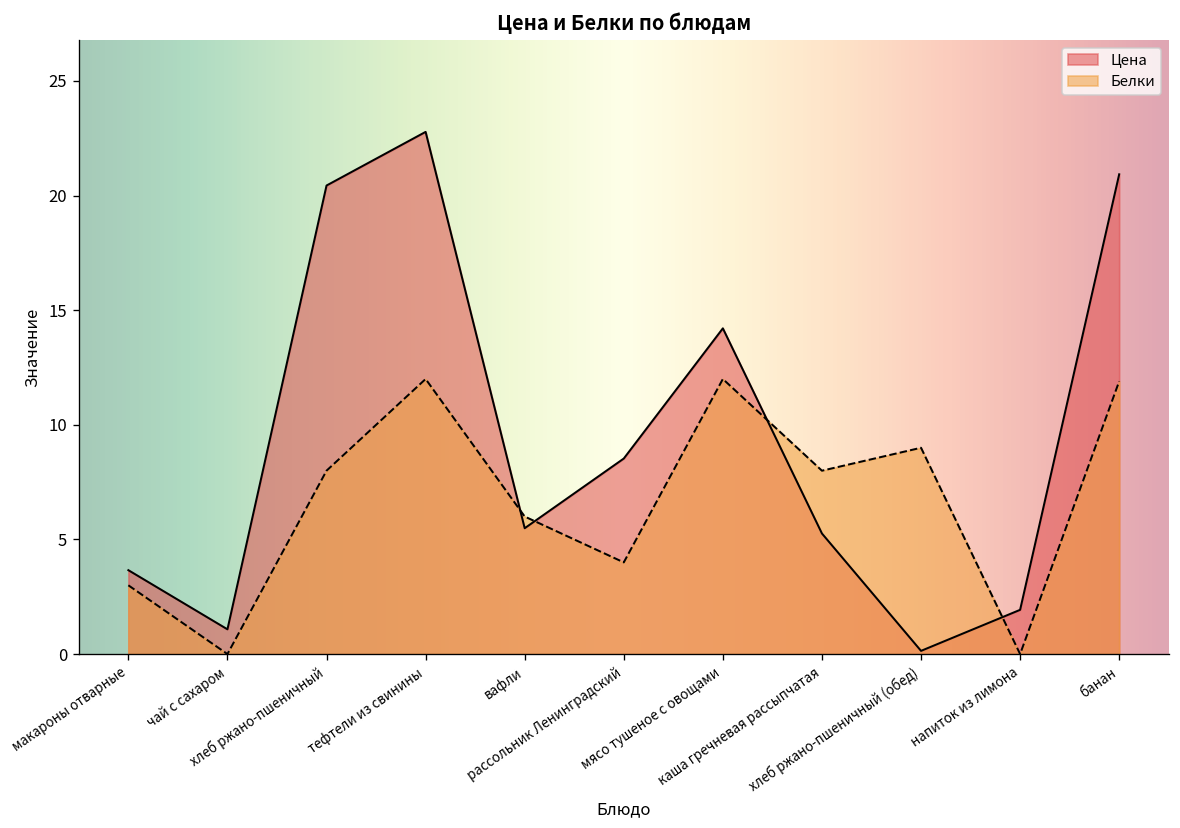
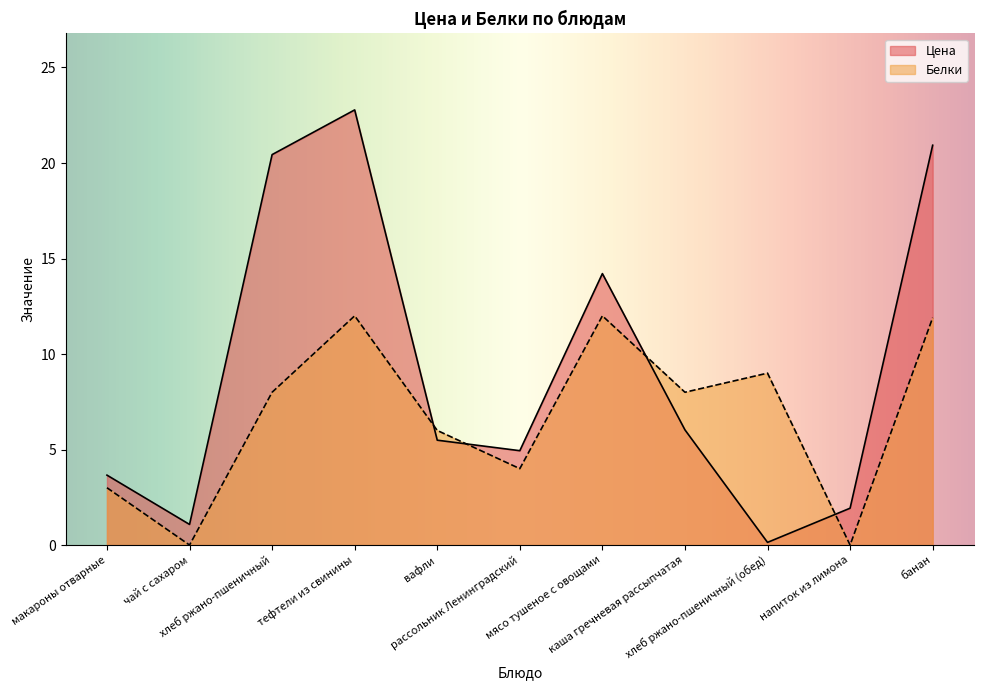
  {
    "Цена": {
      "макароны отварные": 3.7,
      "чай с сахаром": 1.1,
      "хлеб ржано-пшеничный": 20.4,
      "тефтели из свинины": 22.8,
      "вафли": 5.5,
-     "рассольник Ленинградский": 8.5,
+     "рассольник Ленинградский": 4.9,
      "мясо тушеное с овощами": 14.2,
-     "каша гречневая рассыпчатая": 5.3,
+     "каша гречневая рассыпчатая": 6.0,
      "хлеб ржано-пшеничный (обед)": 0.1,
      "напиток из лимона": 1.9,
      "банан": 20.9
    },
    "Белки": {
      "макароны отварные": 3.0,
      "чай с сахаром": 0.0,
      "хлеб ржано-пшеничный": 8.0,
      "тефтели из свинины": 12.0,
      "вафли": 6.0,
      "рассольник Ленинградский": 4.0,
      "мясо тушеное с овощами": 12.0,
      "каша гречневая рассыпчатая": 8.0,
      "хлеб ржано-пшеничный (обед)": 9.0,
      "напиток из лимона": 0.0,
      "банан": 11.9
    }
  }
